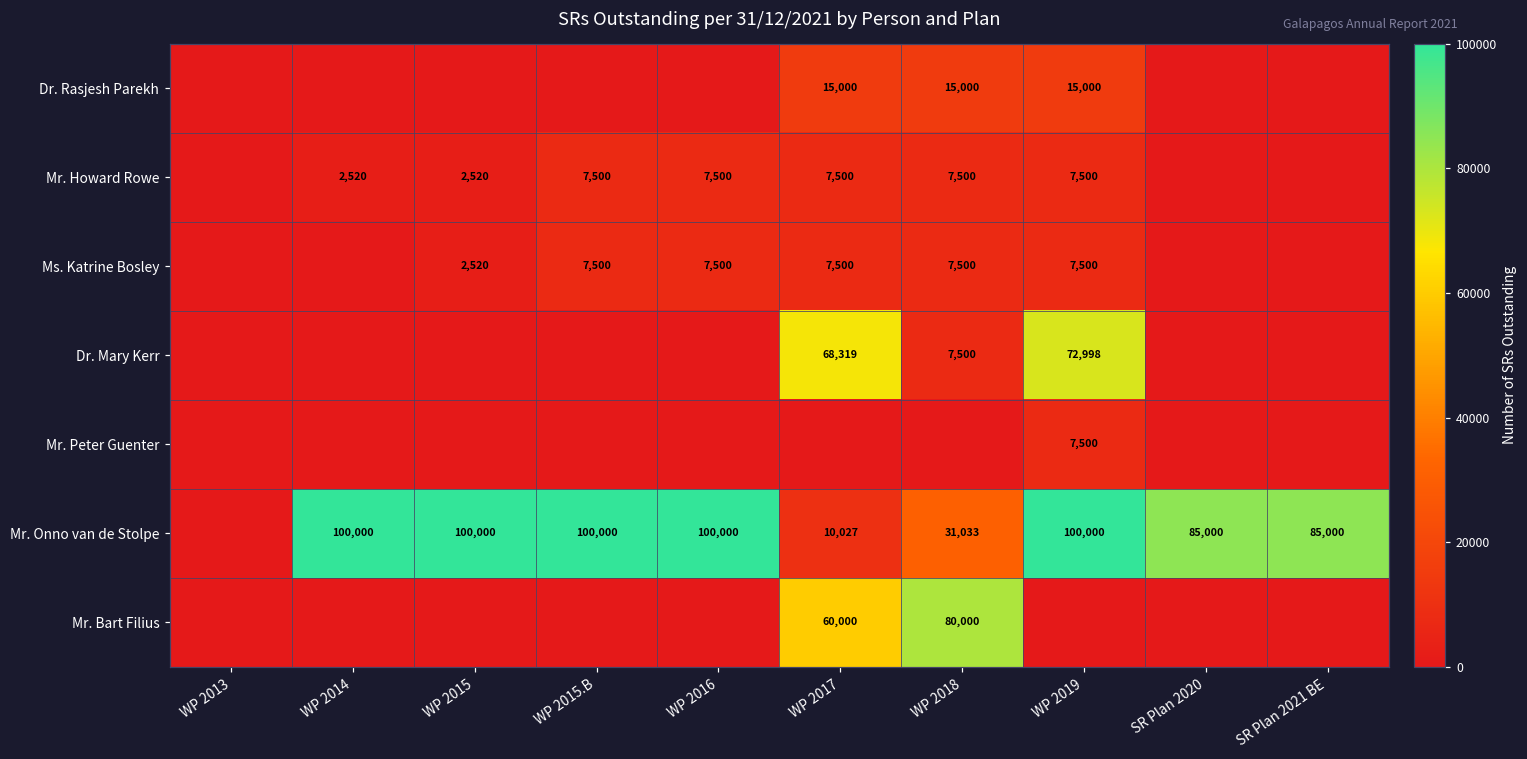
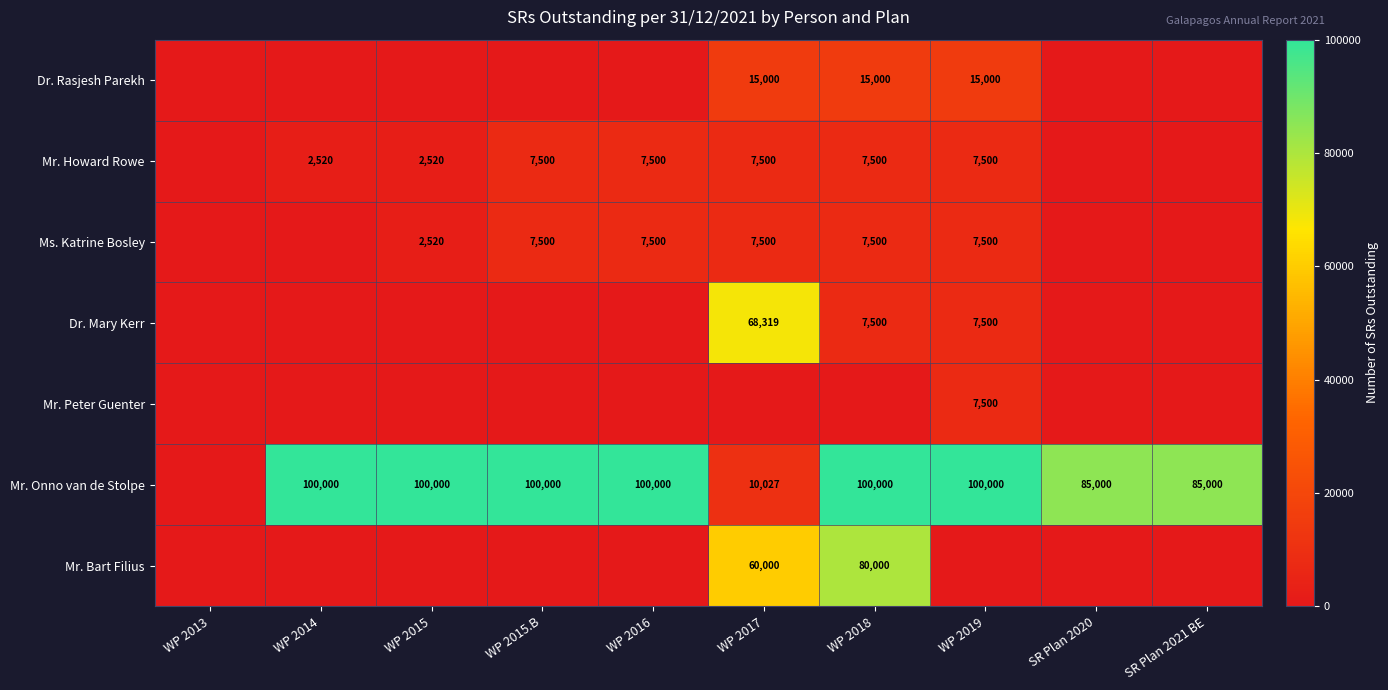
  {
    "Dr. Rasjesh Parekh": {
      "WP 2017": "15,000",
      "WP 2018": "15,000",
      "WP 2019": "15,000"
    },
    "Mr. Howard Rowe": {
      "WP 2014": "2,520",
      "WP 2015": "2,520",
      "WP 2015.B": "7,500",
      "WP 2016": "7,500",
      "WP 2017": "7,500",
      "WP 2018": "7,500",
      "WP 2019": "7,500"
    },
    "Ms. Katrine Bosley": {
      "WP 2015": "2,520",
      "WP 2015.B": "7,500",
      "WP 2016": "7,500",
      "WP 2017": "7,500",
      "WP 2018": "7,500",
      "WP 2019": "7,500"
    },
    "Dr. Mary Kerr": {
      "WP 2017": "68,319",
      "WP 2018": "7,500",
-     "WP 2019": "72,998"
+     "WP 2019": "7,500"
    },
    "Mr. Peter Guenter": {
      "WP 2019": "7,500"
    },
    "Mr. Onno van de Stolpe": {
      "WP 2014": "100,000",
      "WP 2015": "100,000",
      "WP 2015.B": "100,000",
      "WP 2016": "100,000",
      "WP 2017": "10,027",
-     "WP 2018": "31,033",
+     "WP 2018": "100,000",
      "WP 2019": "100,000",
      "SR Plan 2020": "85,000",
      "SR Plan 2021 BE": "85,000"
    },
    "Mr. Bart Filius": {
      "WP 2017": "60,000",
      "WP 2018": "80,000"
    }
  }
